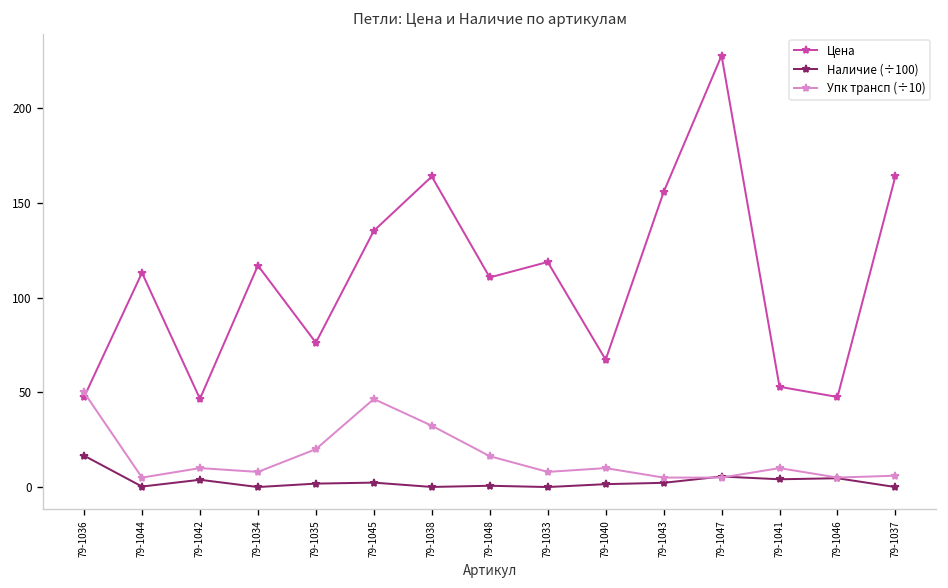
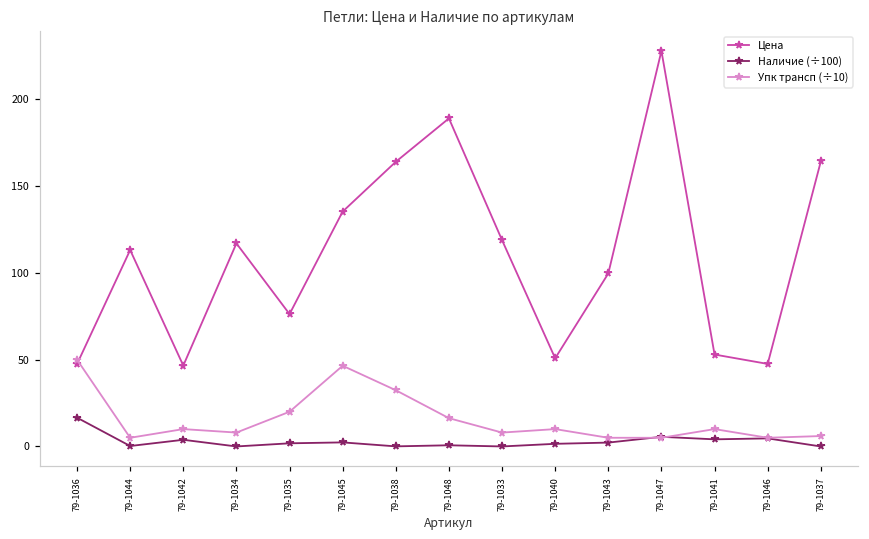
  {
    "Цена": {
      "79-1036": 48,
      "79-1044": 113,
      "79-1042": 47,
      "79-1034": 117,
      "79-1035": 76,
      "79-1045": 135,
      "79-1038": 164,
-     "79-1048": 111,
+     "79-1048": 189,
      "79-1033": 119,
-     "79-1040": 67,
-     "79-1043": 156,
+     "79-1040": 51,
+     "79-1043": 100,
      "79-1047": 228,
      "79-1041": 53,
      "79-1046": 48,
      "79-1037": 164
    },
    "Наличие (÷100)": {
      "79-1036": 17,
      "79-1044": 0,
      "79-1042": 4,
      "79-1034": 0,
      "79-1035": 2,
      "79-1045": 2,
      "79-1038": 0,
      "79-1048": 1,
      "79-1033": 0,
      "79-1040": 2,
      "79-1043": 2,
      "79-1041": 4,
      "79-1037": 0
    },
    "Упк трансп (÷10)": {
      "79-1036": 50,
      "79-1044": 5,
      "79-1042": 10,
      "79-1034": 8,
      "79-1035": 20,
      "79-1045": 47,
      "79-1038": 32,
      "79-1048": 16,
      "79-1033": 8,
      "79-1040": 10,
      "79-1043": 5,
      "79-1041": 10,
      "79-1037": 6
    }
  }
